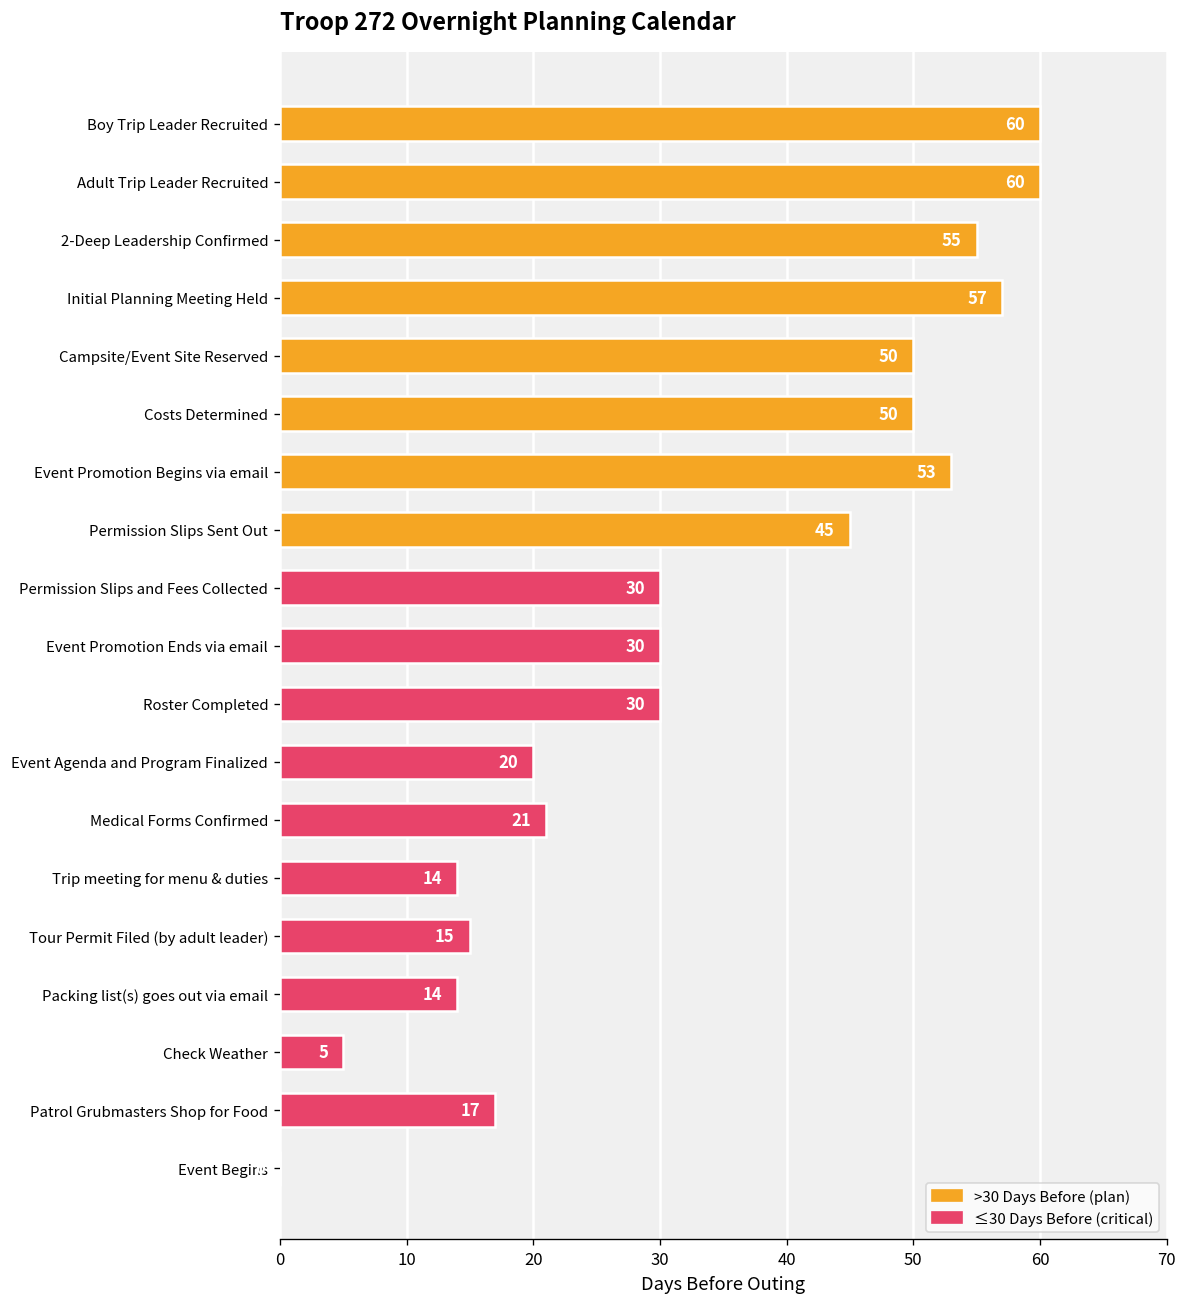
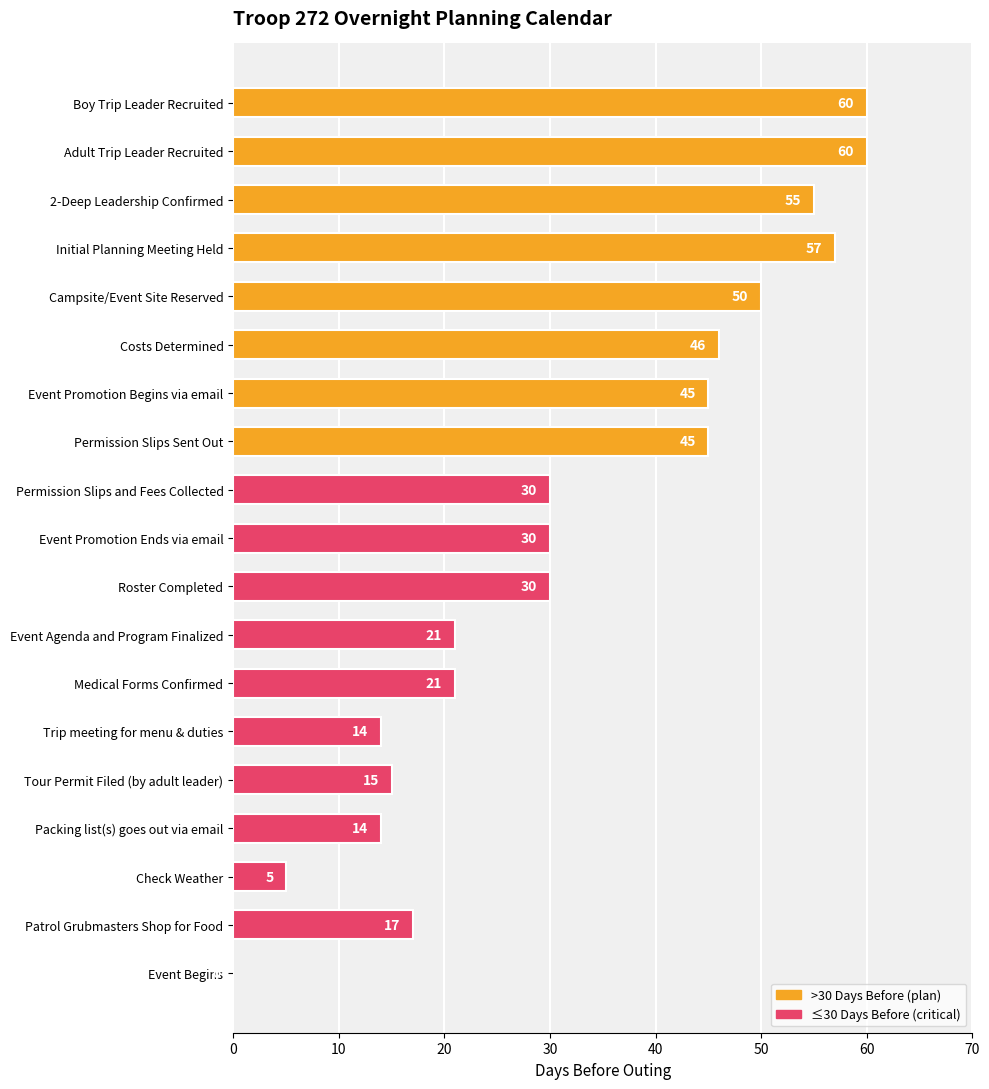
  {
    "Boy Trip Leader Recruited": 60,
    "Adult Trip Leader Recruited": 60,
    "2-Deep Leadership Confirmed": 55,
    "Initial Planning Meeting Held": 57,
    "Campsite/Event Site Reserved": 50,
-   "Costs Determined": 50,
-   "Event Promotion Begins via email": 53,
+   "Costs Determined": 46,
+   "Event Promotion Begins via email": 45,
    "Permission Slips Sent Out": 45,
    "Permission Slips and Fees Collected": 30,
    "Event Promotion Ends via email": 30,
    "Roster Completed": 30,
-   "Event Agenda and Program Finalized": 20,
+   "Event Agenda and Program Finalized": 21,
    "Medical Forms Confirmed": 21,
    "Trip meeting for menu & duties": 14,
    "Tour Permit Filed (by adult leader)": 15,
    "Packing list(s) goes out via email": 14,
    "Check Weather": 5,
    "Patrol Grubmasters Shop for Food": 17
  }
